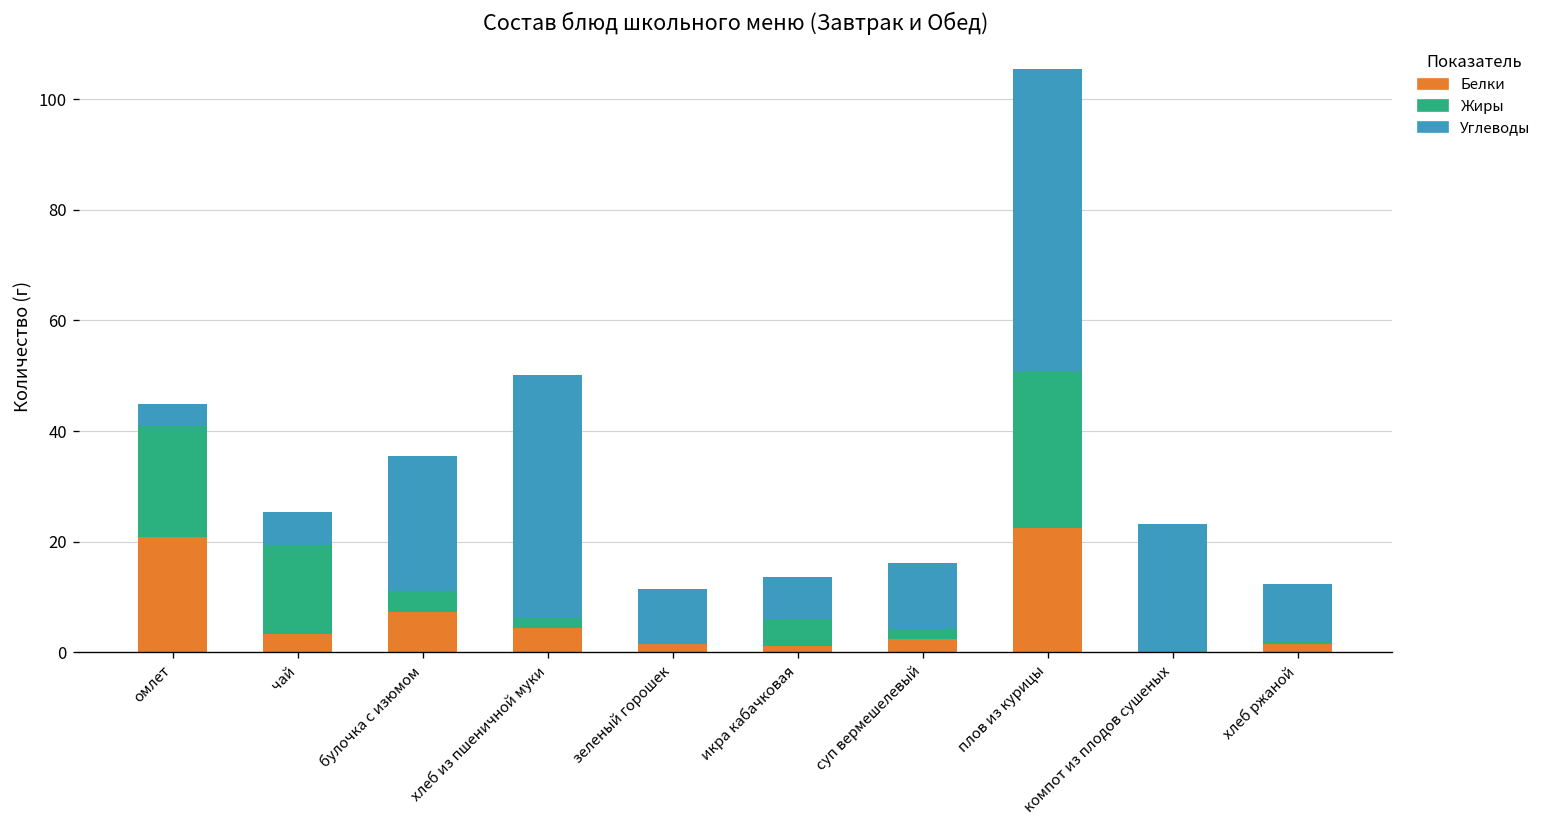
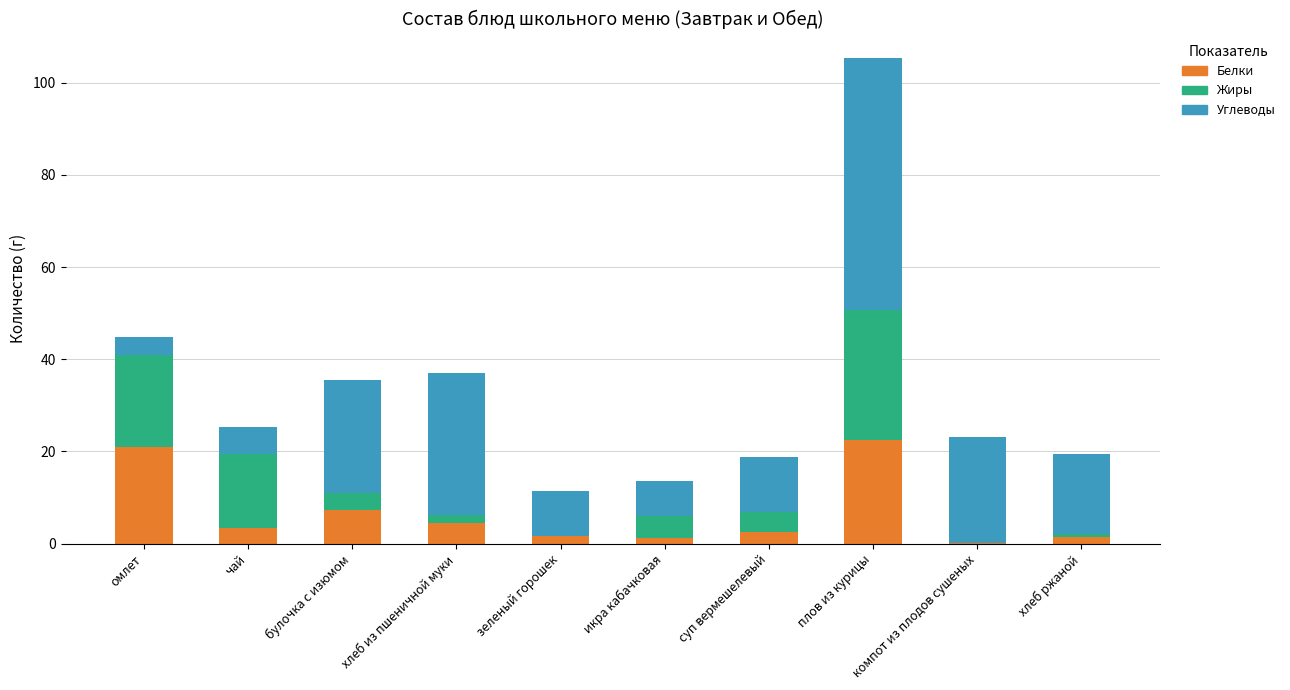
  {
    "Белки": {
      "омлет": 21,
      "чай": 3,
      "булочка с изюмом": 7,
      "хлеб из пшеничной муки": 5,
      "зеленый горошек": 2,
      "икра кабачковая": 1,
      "суп вермешелевый": 3,
      "плов из курицы": 23,
      "хлеб ржаной": 2
    },
    "Жиры": {
      "омлет": 20,
      "чай": 16,
      "булочка с изюмом": 4,
      "хлеб из пшеничной муки": 2,
      "икра кабачковая": 5,
-     "суп вермешелевый": 2,
+     "суп вермешелевый": 4,
      "плов из курицы": 28,
      "хлеб ржаной": 1
    },
    "Углеводы": {
      "омлет": 4,
      "чай": 6,
      "булочка с изюмом": 24,
-     "хлеб из пшеничной муки": 44,
+     "хлеб из пшеничной муки": 31,
      "зеленый горошек": 10,
      "икра кабачковая": 8,
      "суп вермешелевый": 12,
      "плов из курицы": 55,
      "компот из плодов сушеных": 23,
-     "хлеб ржаной": 10
+     "хлеб ржаной": 17
    }
  }
